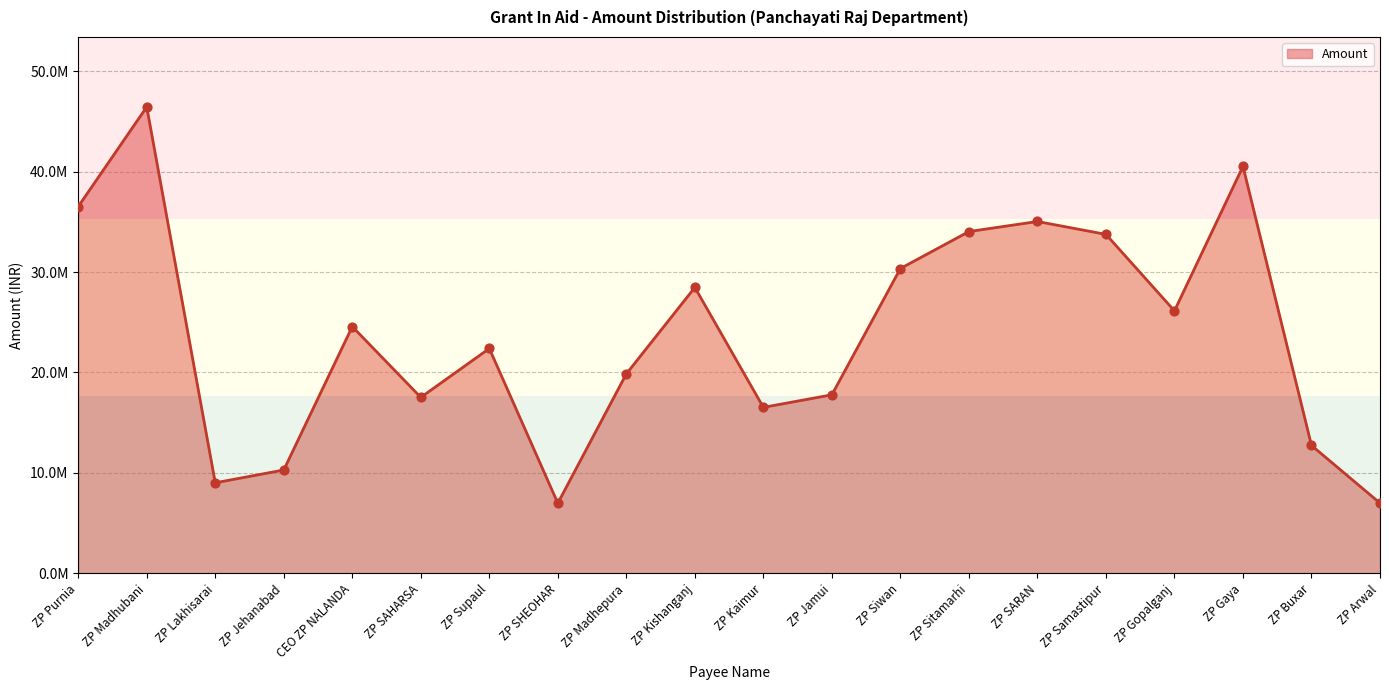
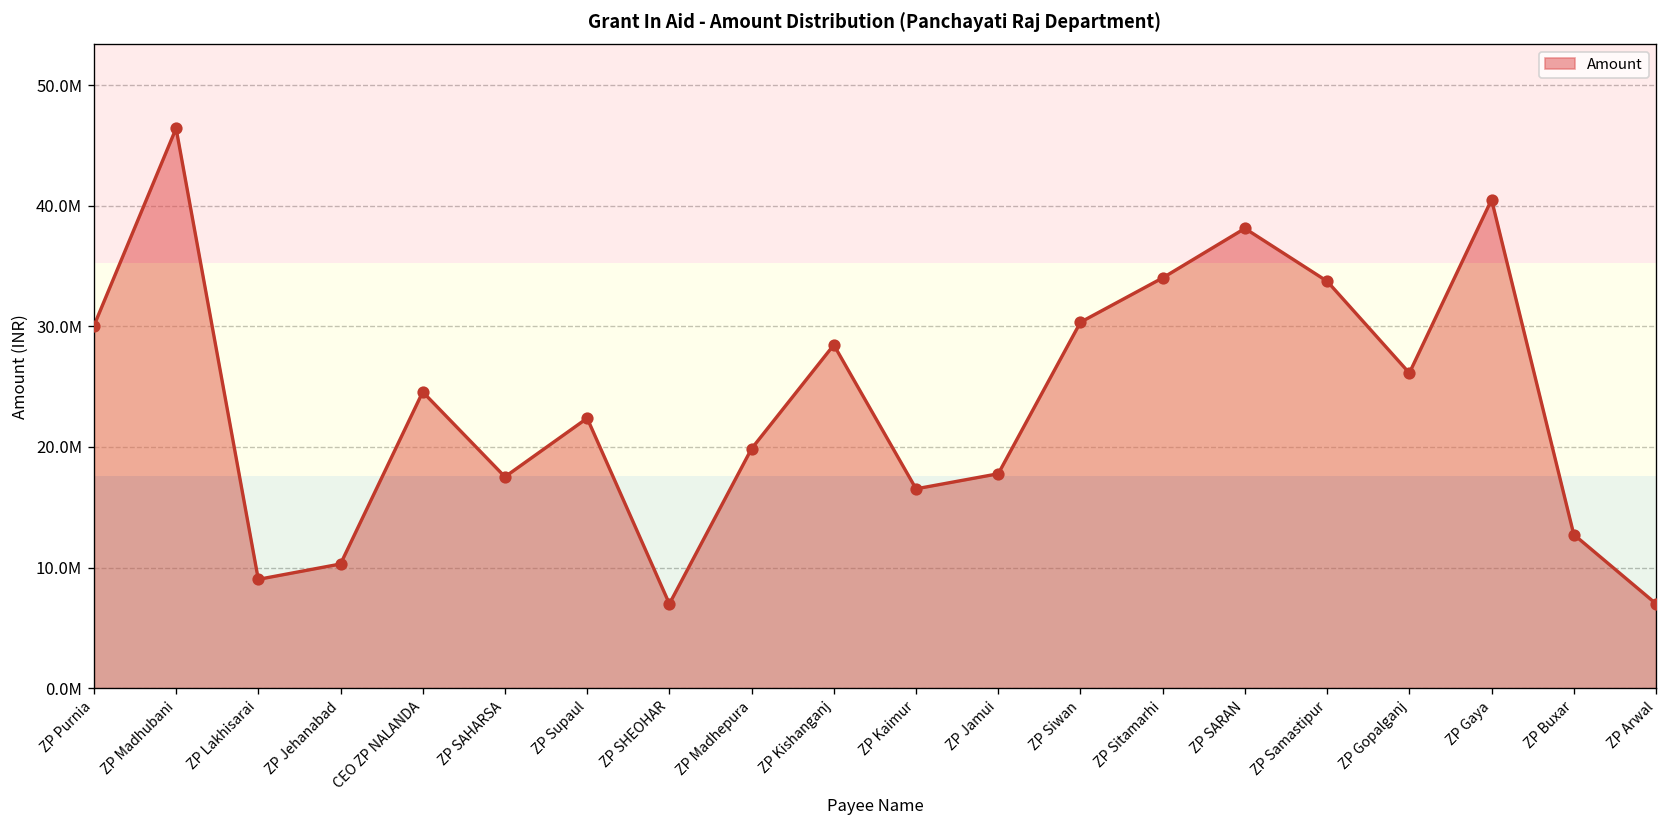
  {
-   "ZP Purnia": 36500000,
+   "ZP Purnia": 30000000,
    "ZP Madhubani": 46400000,
    "ZP Lakhisarai": 9000000,
    "ZP Jehanabad": 10300000,
    "CEO ZP NALANDA": 24600000,
    "ZP SAHARSA": 17500000,
    "ZP Supaul": 22400000,
    "ZP SHEOHAR": 7000000,
    "ZP Madhepura": 19900000,
    "ZP Kishanganj": 28500000,
    "ZP Kaimur": 16500000,
    "ZP Jamui": 17800000,
    "ZP Siwan": 30300000,
    "ZP Sitamarhi": 34000000,
-   "ZP SARAN": 35000000,
+   "ZP SARAN": 38100000,
    "ZP Samastipur": 33700000,
    "ZP Gopalganj": 26100000,
    "ZP Gaya": 40500000,
    "ZP Buxar": 12700000,
    "ZP Arwal": 7000000
  }
